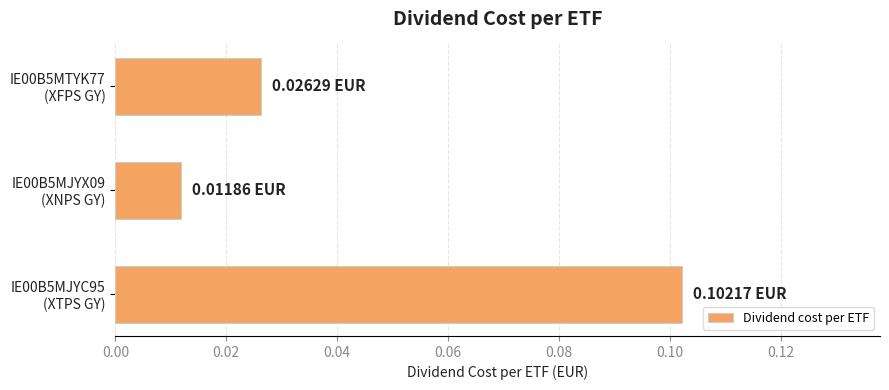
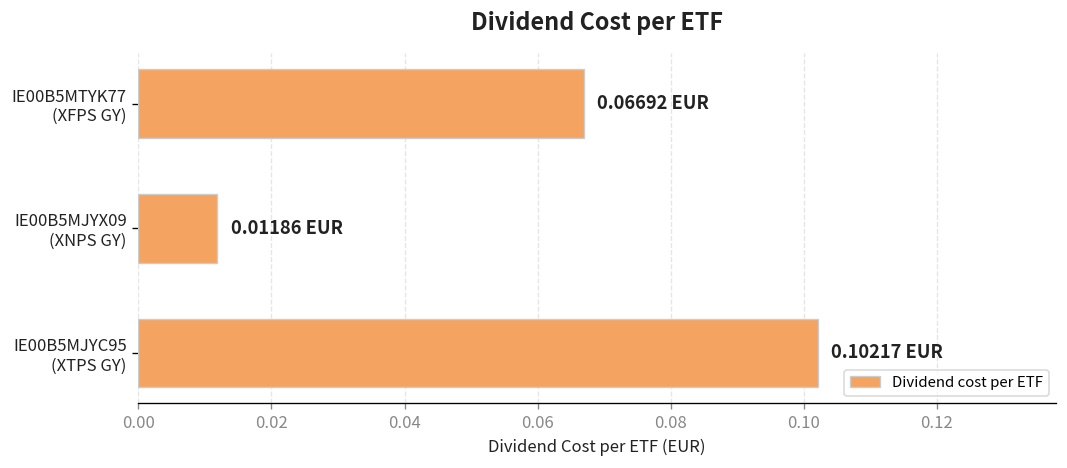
  {
-   "IE00B5MTYK77 (XFPS GY)": 0.02629,
+   "IE00B5MTYK77 (XFPS GY)": 0.06692,
    "IE00B5MJYX09 (XNPS GY)": 0.01186,
    "IE00B5MJYC95 (XTPS GY)": 0.10217
  }
